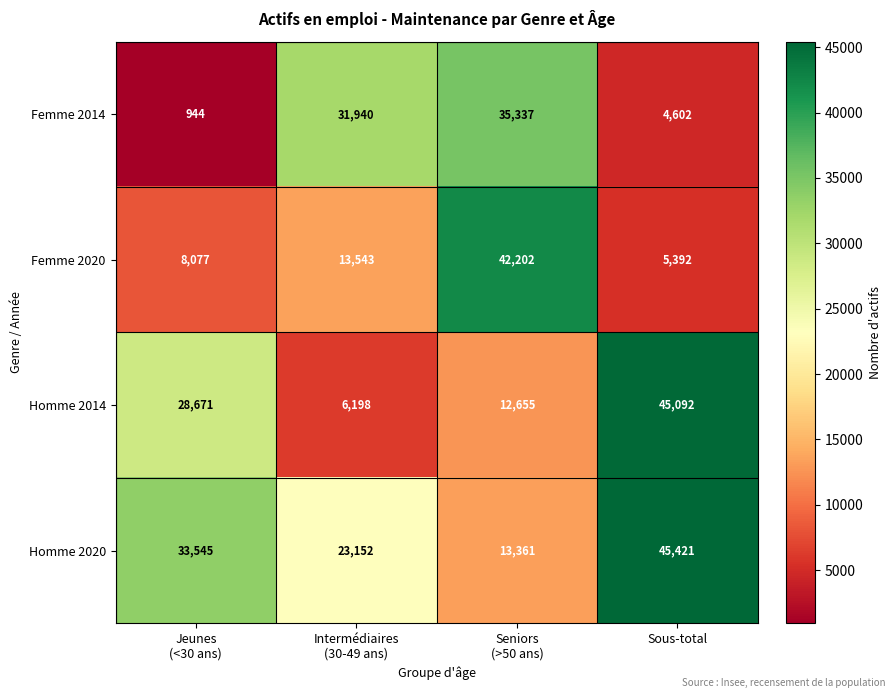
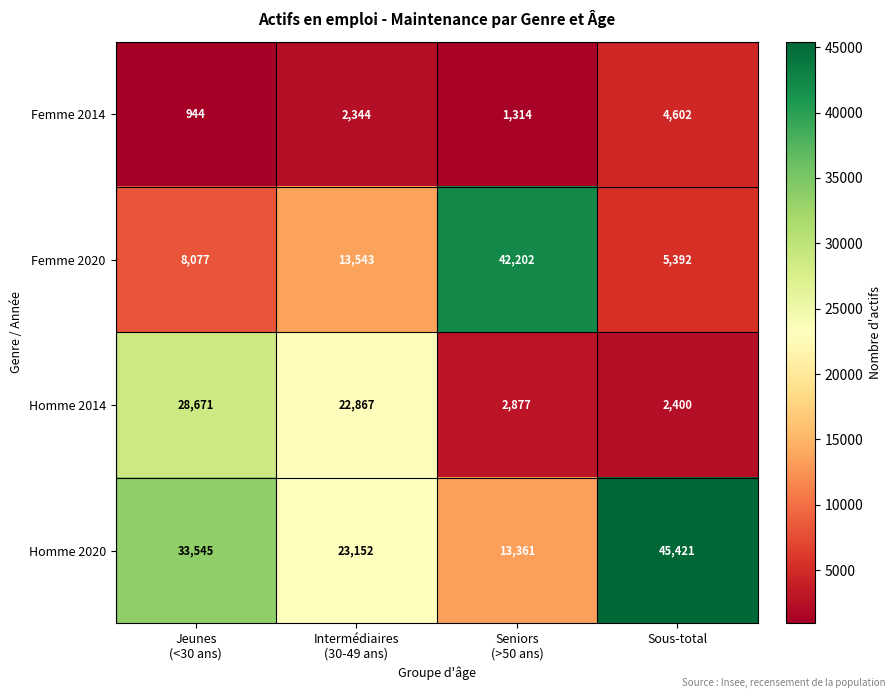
  {
    "Femme 2014": {
      "Jeunes (<30 ans)": "944",
-     "Intermédiaires (30-49 ans)": "31,940",
-     "Seniors (>50 ans)": "35,337",
+     "Intermédiaires (30-49 ans)": "2,344",
+     "Seniors (>50 ans)": "1,314",
      "Sous-total": "4,602"
    },
    "Femme 2020": {
      "Jeunes (<30 ans)": "8,077",
      "Intermédiaires (30-49 ans)": "13,543",
      "Seniors (>50 ans)": "42,202",
      "Sous-total": "5,392"
    },
    "Homme 2014": {
      "Jeunes (<30 ans)": "28,671",
-     "Intermédiaires (30-49 ans)": "6,198",
-     "Seniors (>50 ans)": "12,655",
-     "Sous-total": "45,092"
+     "Intermédiaires (30-49 ans)": "22,867",
+     "Seniors (>50 ans)": "2,877",
+     "Sous-total": "2,400"
    },
    "Homme 2020": {
      "Jeunes (<30 ans)": "33,545",
      "Intermédiaires (30-49 ans)": "23,152",
      "Seniors (>50 ans)": "13,361",
      "Sous-total": "45,421"
    }
  }
